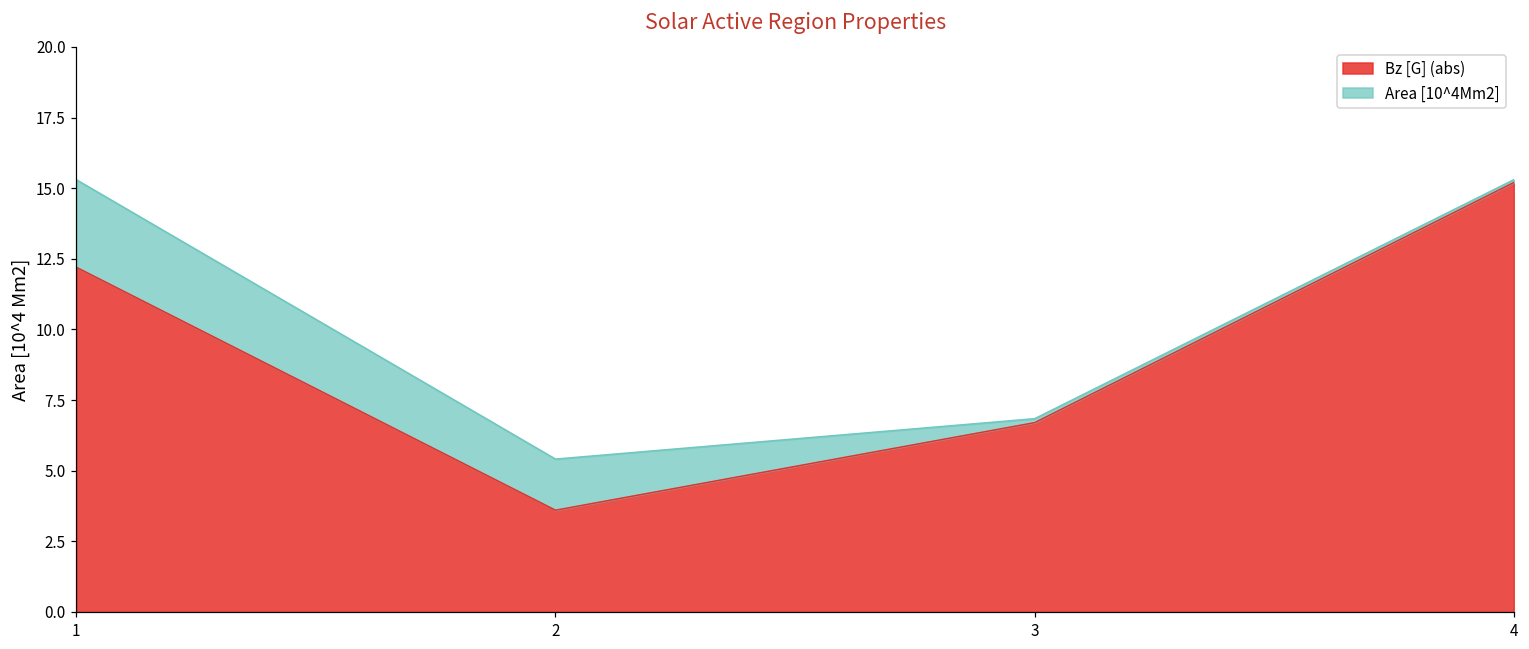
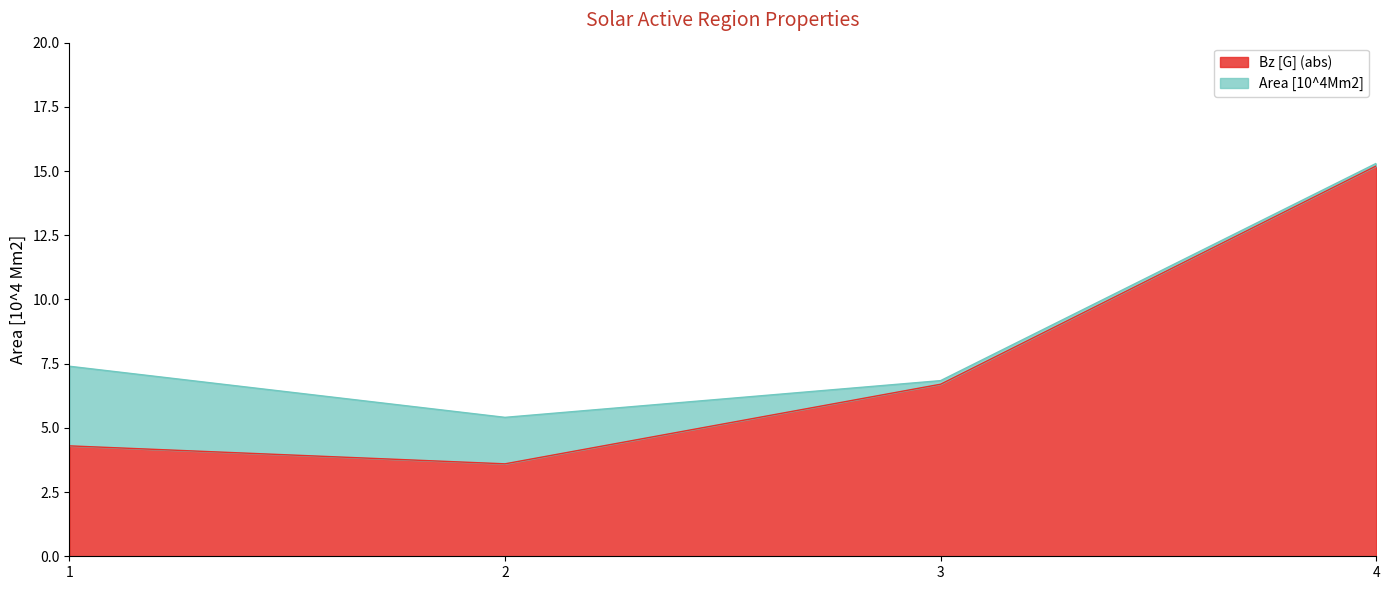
  {
    "Bz [G] (abs)": {
-     "1": 12.2,
+     "1": 4.3,
      "2": 3.6,
      "3": 6.7
    },
    "Area [10^4Mm2]": {
      "1": 3.1,
      "2": 1.8,
      "3": 0.1
    }
  }
